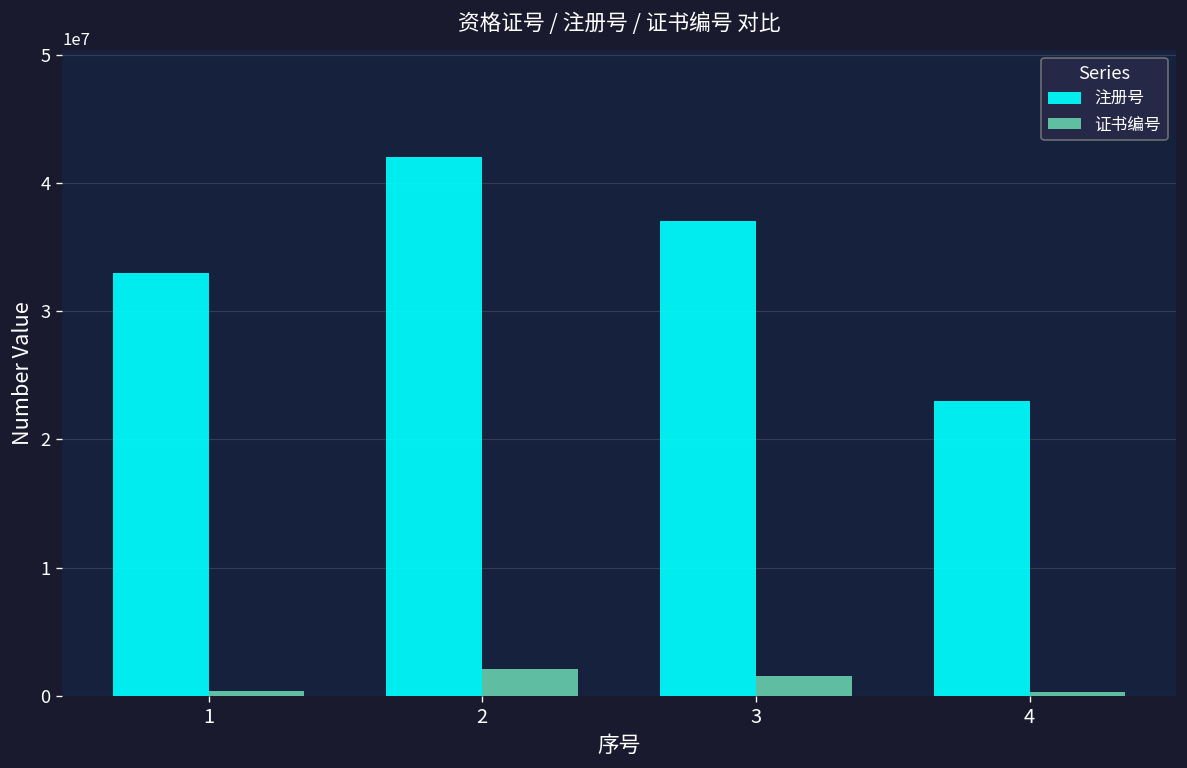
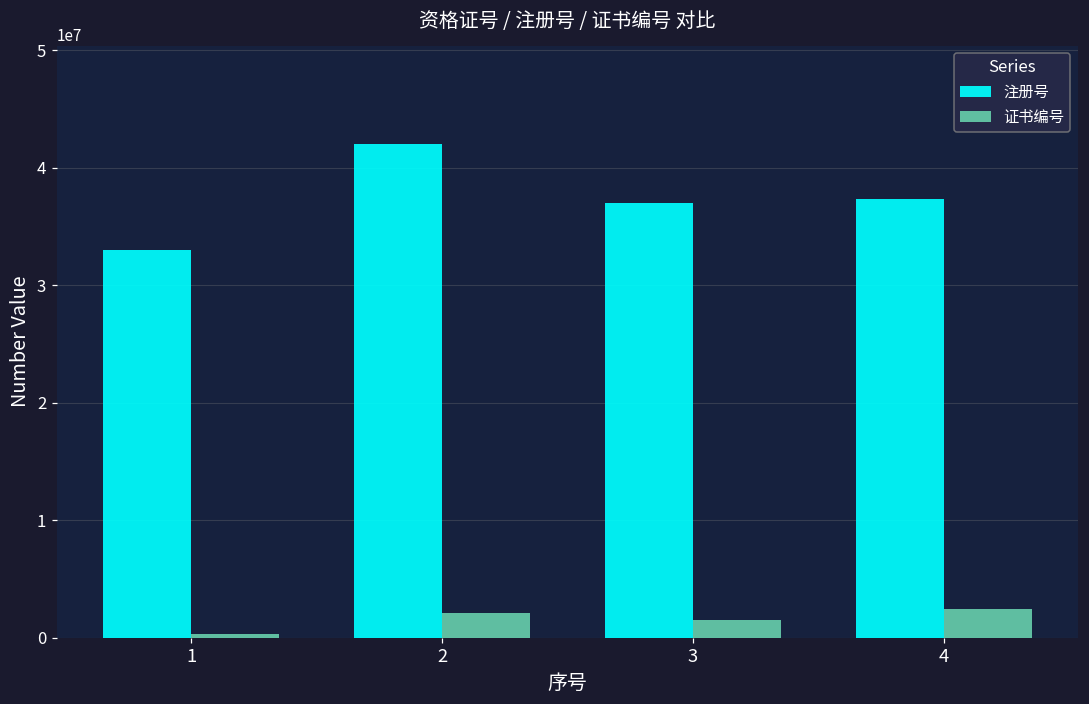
  {
    "注册号": {
      "1": 33000000,
      "2": 42000000,
      "3": 37000000,
-     "4": 23000000
+     "4": 37400000
    },
    "证书编号": {
      "1": 400000,
      "2": 2100000,
      "3": 1500000,
-     "4": 300000
+     "4": 2400000
    }
  }
